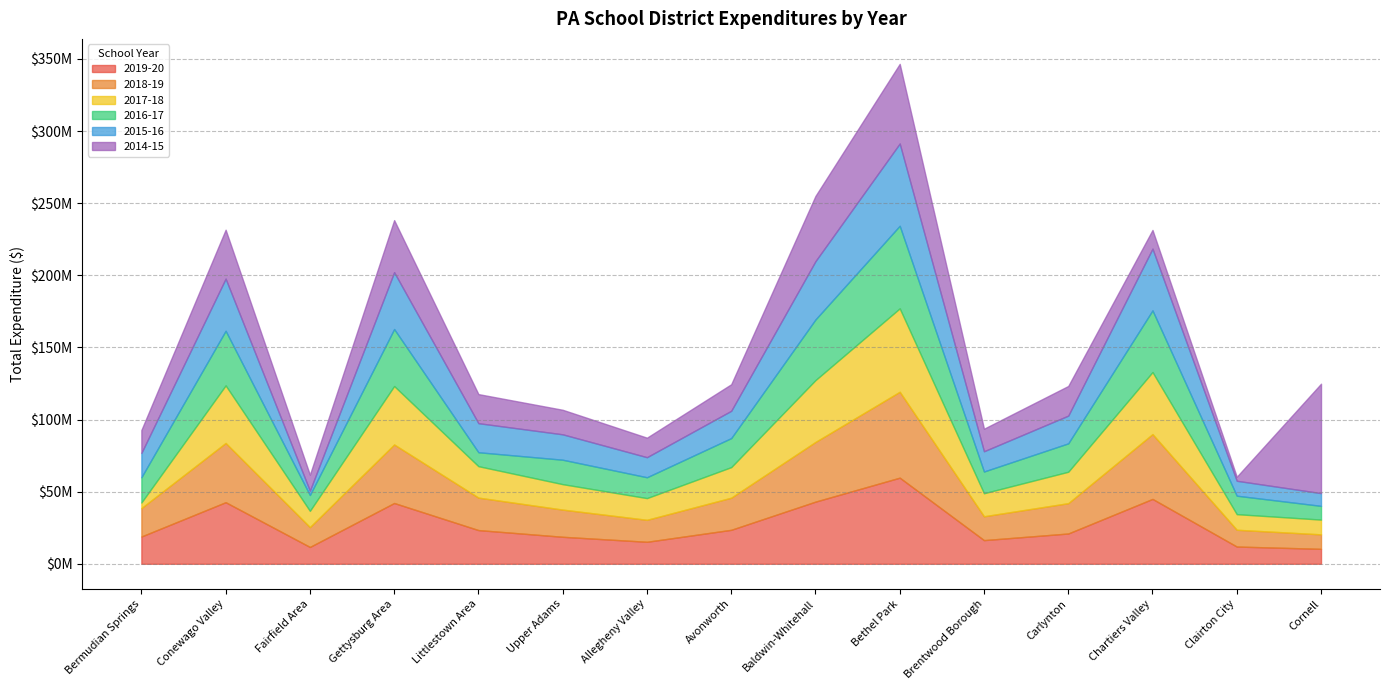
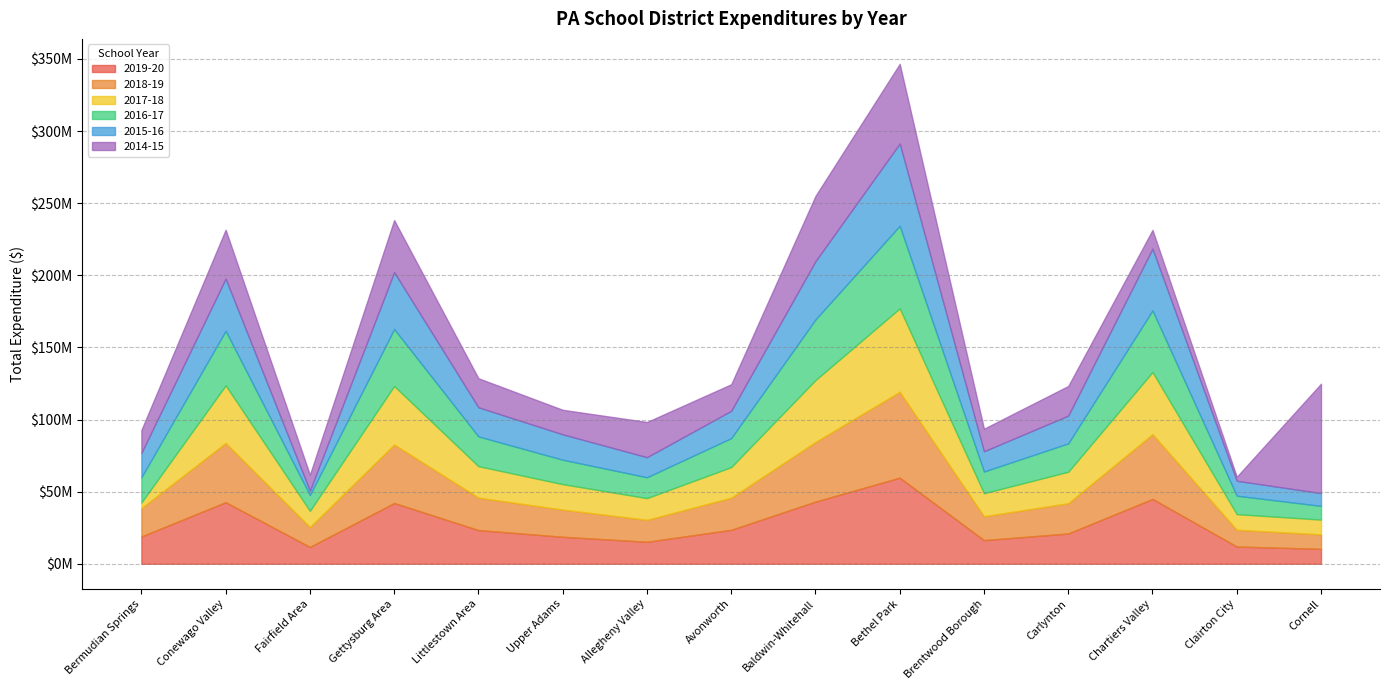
  {
    "2017-18": {
      "Bermudian Springs": "$4000000",
      "Conewago Valley": "$40000000",
      "Fairfield Area": "$11000000",
      "Gettysburg Area": "$41000000",
      "Littlestown Area": "$22000000",
      "Upper Adams": "$18000000",
      "Allegheny Valley": "$15000000",
      "Avonworth": "$21000000",
      "Baldwin-Whitehall": "$43000000",
      "Bethel Park": "$58000000",
      "Brentwood Borough": "$16000000",
      "Carlynton": "$22000000",
      "Chartiers Valley": "$43000000",
      "Clairton City": "$11000000",
      "Cornell": "$10000000"
    },
    "2016-17": {
      "Bermudian Springs": "$18000000",
      "Conewago Valley": "$38000000",
      "Fairfield Area": "$11000000",
      "Gettysburg Area": "$40000000",
-     "Littlestown Area": "$10000000",
+     "Littlestown Area": "$21000000",
      "Upper Adams": "$17000000",
      "Allegheny Valley": "$14000000",
      "Avonworth": "$20000000",
      "Baldwin-Whitehall": "$42000000",
      "Bethel Park": "$57000000",
      "Brentwood Borough": "$15000000",
      "Carlynton": "$20000000",
      "Chartiers Valley": "$43000000",
      "Clairton City": "$13000000",
      "Cornell": "$10000000"
    },
    "2015-16": {
      "Bermudian Springs": "$17000000",
      "Conewago Valley": "$36000000",
      "Fairfield Area": "$3000000",
      "Gettysburg Area": "$39000000",
      "Littlestown Area": "$20000000",
      "Upper Adams": "$18000000",
      "Allegheny Valley": "$14000000",
      "Avonworth": "$19000000",
      "Baldwin-Whitehall": "$40000000",
      "Bethel Park": "$57000000",
      "Brentwood Borough": "$14000000",
      "Carlynton": "$19000000",
      "Chartiers Valley": "$43000000",
      "Clairton City": "$10000000",
      "Cornell": "$9000000"
    },
    "2014-15": {
      "Bermudian Springs": "$16000000",
      "Conewago Valley": "$34000000",
      "Fairfield Area": "$11000000",
      "Gettysburg Area": "$36000000",
      "Littlestown Area": "$20000000",
      "Upper Adams": "$17000000",
-     "Allegheny Valley": "$14000000",
+     "Allegheny Valley": "$24000000",
      "Avonworth": "$18000000",
      "Baldwin-Whitehall": "$45000000",
      "Bethel Park": "$55000000",
      "Brentwood Borough": "$16000000",
      "Carlynton": "$21000000",
      "Chartiers Valley": "$13000000",
      "Clairton City": "$3000000",
      "Cornell": "$76000000"
    }
  }
